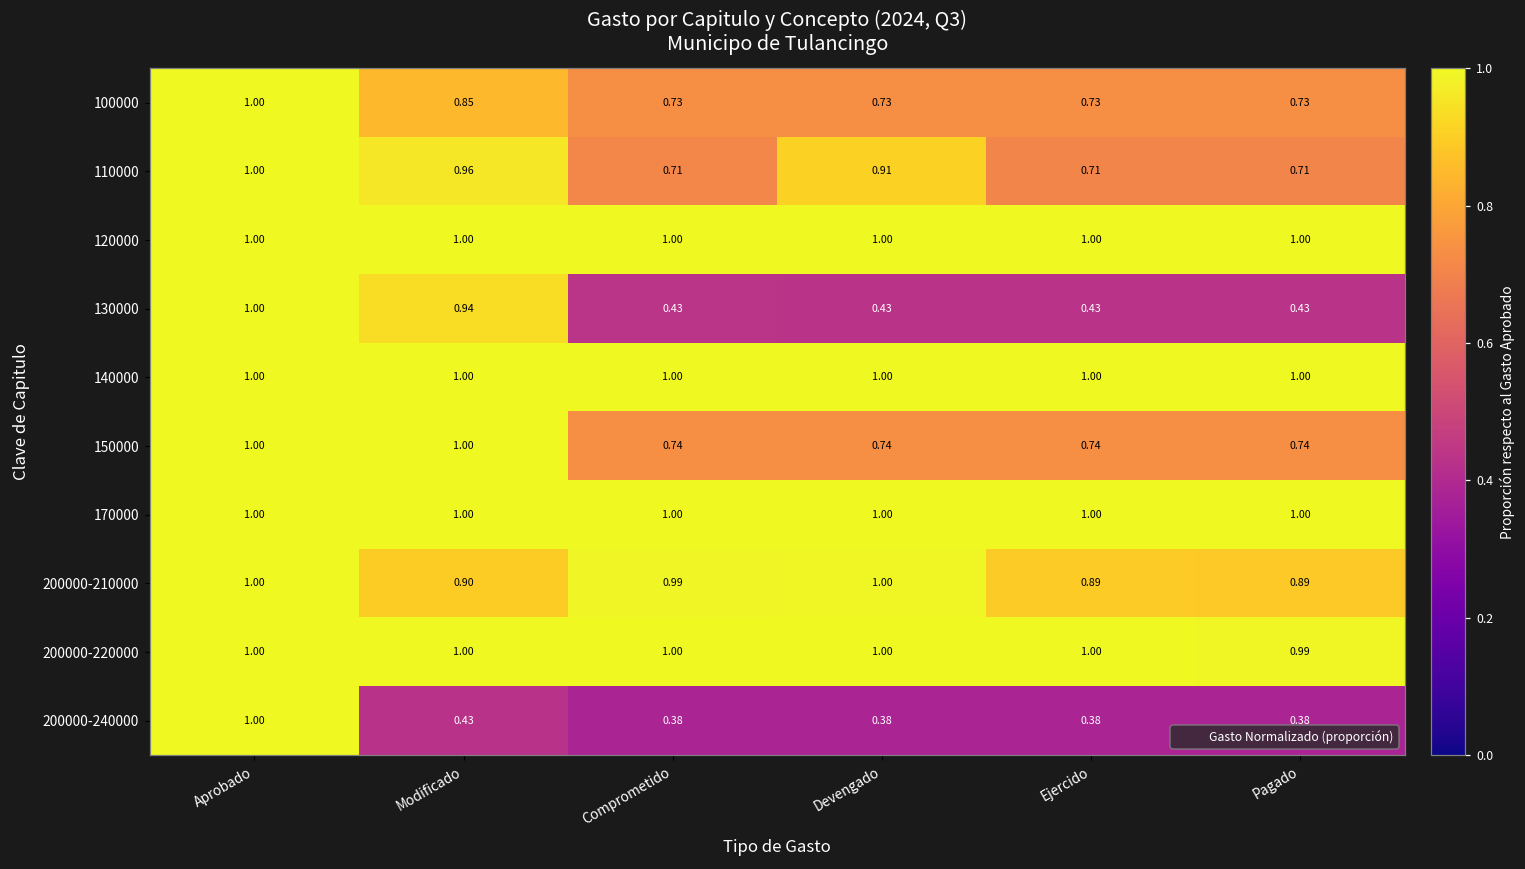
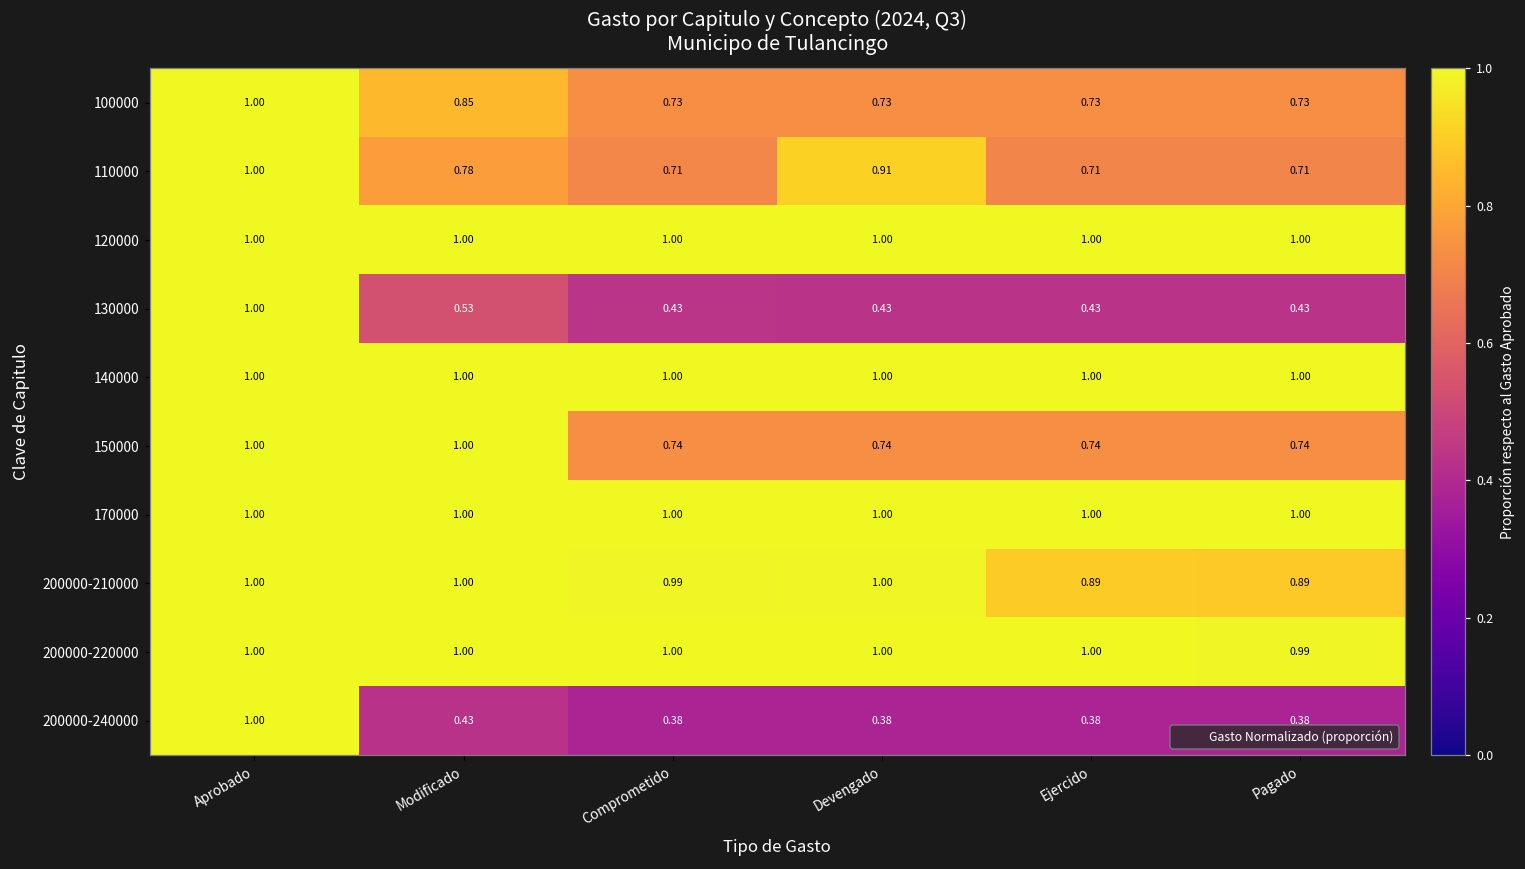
  {
    "100000": {
      "Aprobado": 1.00,
      "Modificado": 0.85,
      "Comprometido": 0.73,
      "Devengado": 0.73,
      "Ejercido": 0.73,
      "Pagado": 0.73
    },
    "110000": {
      "Aprobado": 1.00,
-     "Modificado": 0.96,
+     "Modificado": 0.78,
      "Comprometido": 0.71,
      "Devengado": 0.91,
      "Ejercido": 0.71,
      "Pagado": 0.71
    },
    "120000": {
      "Aprobado": 1.00,
      "Modificado": 1.00,
      "Comprometido": 1.00,
      "Devengado": 1.00,
      "Ejercido": 1.00,
      "Pagado": 1.00
    },
    "130000": {
      "Aprobado": 1.00,
-     "Modificado": 0.94,
+     "Modificado": 0.53,
      "Comprometido": 0.43,
      "Devengado": 0.43,
      "Ejercido": 0.43,
      "Pagado": 0.43
    },
    "140000": {
      "Aprobado": 1.00,
      "Modificado": 1.00,
      "Comprometido": 1.00,
      "Devengado": 1.00,
      "Ejercido": 1.00,
      "Pagado": 1.00
    },
    "150000": {
      "Aprobado": 1.00,
      "Modificado": 1.00,
      "Comprometido": 0.74,
      "Devengado": 0.74,
      "Ejercido": 0.74,
      "Pagado": 0.74
    },
    "170000": {
      "Aprobado": 1.00,
      "Modificado": 1.00,
      "Comprometido": 1.00,
      "Devengado": 1.00,
      "Ejercido": 1.00,
      "Pagado": 1.00
    },
    "200000-210000": {
      "Aprobado": 1.00,
-     "Modificado": 0.90,
+     "Modificado": 1.00,
      "Comprometido": 0.99,
      "Devengado": 1.00,
      "Ejercido": 0.89,
      "Pagado": 0.89
    },
    "200000-220000": {
      "Aprobado": 1.00,
      "Modificado": 1.00,
      "Comprometido": 1.00,
      "Devengado": 1.00,
      "Ejercido": 1.00,
      "Pagado": 0.99
    },
    "200000-240000": {
      "Aprobado": 1.00,
      "Modificado": 0.43,
      "Comprometido": 0.38,
      "Devengado": 0.38,
      "Ejercido": 0.38,
      "Pagado": 0.38
    }
  }
